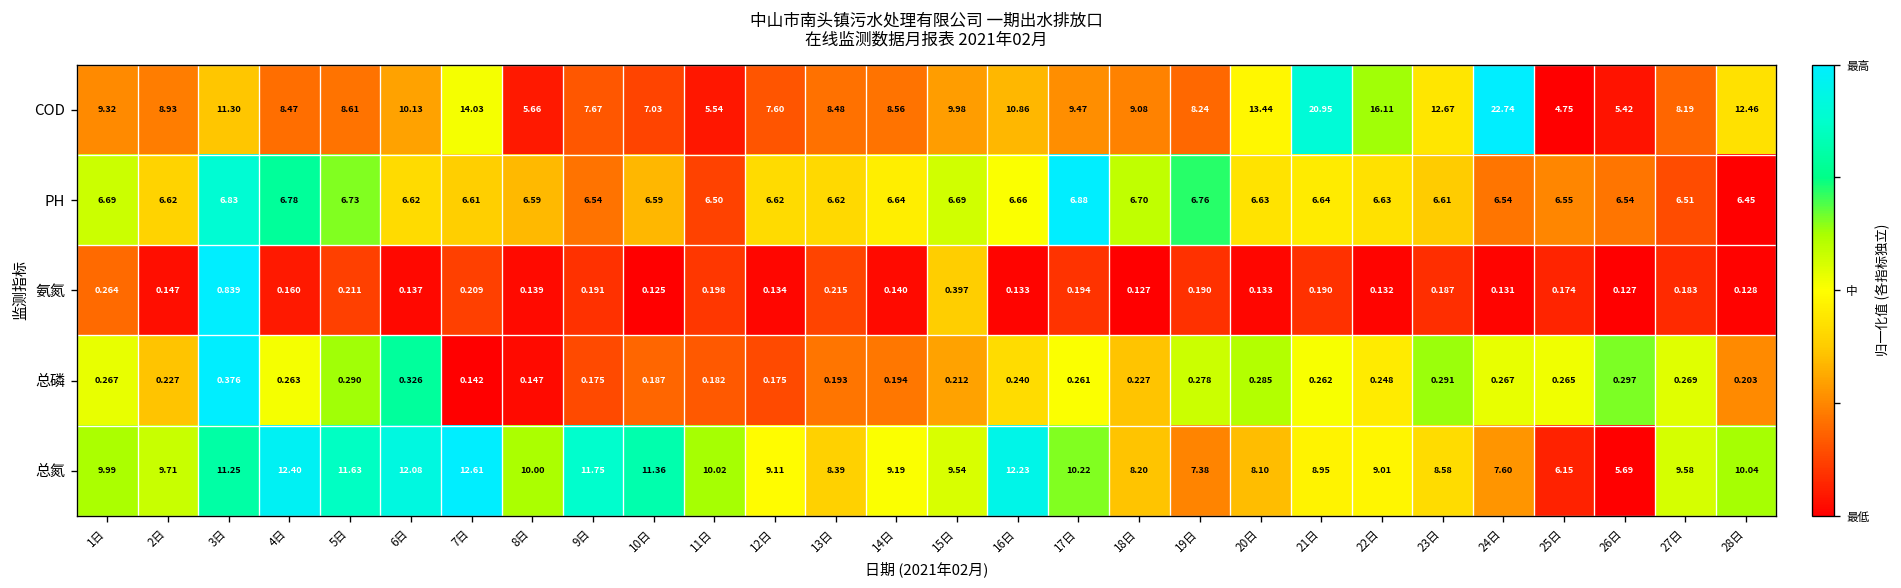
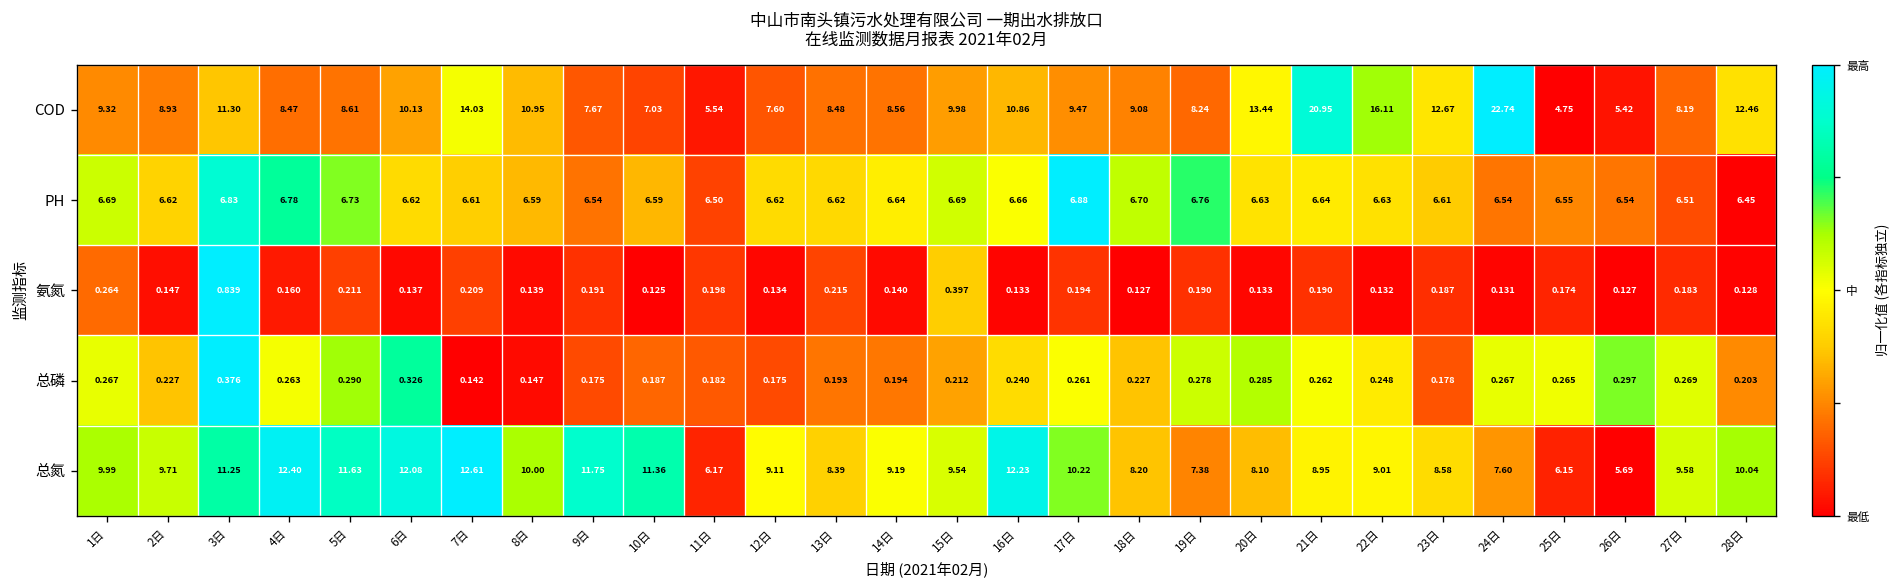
  {
    "COD": {
      "1日": 9.32,
      "2日": 8.93,
      "3日": 11.30,
      "4日": 8.47,
      "5日": 8.61,
      "6日": 10.13,
      "7日": 14.03,
-     "8日": 5.66,
+     "8日": 10.95,
      "9日": 7.67,
      "10日": 7.03,
      "11日": 5.54,
      "12日": 7.60,
      "13日": 8.48,
      "14日": 8.56,
      "15日": 9.98,
      "16日": 10.86,
      "17日": 9.47,
      "18日": 9.08,
      "19日": 8.24,
      "20日": 13.44,
      "21日": 20.95,
      "22日": 16.11,
      "23日": 12.67,
      "24日": 22.74,
      "25日": 4.75,
      "26日": 5.42,
      "27日": 8.19,
      "28日": 12.46
    },
    "PH": {
      "1日": 6.69,
      "2日": 6.62,
      "3日": 6.83,
      "4日": 6.78,
      "5日": 6.73,
      "6日": 6.62,
      "7日": 6.61,
      "8日": 6.59,
      "9日": 6.54,
      "10日": 6.59,
      "11日": 6.50,
      "12日": 6.62,
      "13日": 6.62,
      "14日": 6.64,
      "15日": 6.69,
      "16日": 6.66,
      "17日": 6.88,
      "18日": 6.70,
      "19日": 6.76,
      "20日": 6.63,
      "21日": 6.64,
      "22日": 6.63,
      "23日": 6.61,
      "24日": 6.54,
      "25日": 6.55,
      "26日": 6.54,
      "27日": 6.51,
      "28日": 6.45
    },
    "氨氮": {
      "1日": 0.264,
      "2日": 0.147,
      "3日": 0.839,
      "4日": 0.160,
      "5日": 0.211,
      "6日": 0.137,
      "7日": 0.209,
      "8日": 0.139,
      "9日": 0.191,
      "10日": 0.125,
      "11日": 0.198,
      "12日": 0.134,
      "13日": 0.215,
      "14日": 0.140,
      "15日": 0.397,
      "16日": 0.133,
      "17日": 0.194,
      "18日": 0.127,
      "19日": 0.190,
      "20日": 0.133,
      "21日": 0.190,
      "22日": 0.132,
      "23日": 0.187,
      "24日": 0.131,
      "25日": 0.174,
      "26日": 0.127,
      "27日": 0.183,
      "28日": 0.128
    },
    "总磷": {
      "1日": 0.267,
      "2日": 0.227,
      "3日": 0.376,
      "4日": 0.263,
      "5日": 0.290,
      "6日": 0.326,
      "7日": 0.142,
      "8日": 0.147,
      "9日": 0.175,
      "10日": 0.187,
      "11日": 0.182,
      "12日": 0.175,
      "13日": 0.193,
      "14日": 0.194,
      "15日": 0.212,
      "16日": 0.240,
      "17日": 0.261,
      "18日": 0.227,
      "19日": 0.278,
      "20日": 0.285,
      "21日": 0.262,
      "22日": 0.248,
-     "23日": 0.291,
+     "23日": 0.178,
      "24日": 0.267,
      "25日": 0.265,
      "26日": 0.297,
      "27日": 0.269,
      "28日": 0.203
    },
    "总氮": {
      "1日": 9.99,
      "2日": 9.71,
      "3日": 11.25,
      "4日": 12.40,
      "5日": 11.63,
      "6日": 12.08,
      "7日": 12.61,
      "8日": 10.00,
      "9日": 11.75,
      "10日": 11.36,
-     "11日": 10.02,
+     "11日": 6.17,
      "12日": 9.11,
      "13日": 8.39,
      "14日": 9.19,
      "15日": 9.54,
      "16日": 12.23,
      "17日": 10.22,
      "18日": 8.20,
      "19日": 7.38,
      "20日": 8.10,
      "21日": 8.95,
      "22日": 9.01,
      "23日": 8.58,
      "24日": 7.60,
      "25日": 6.15,
      "26日": 5.69,
      "27日": 9.58,
      "28日": 10.04
    }
  }
